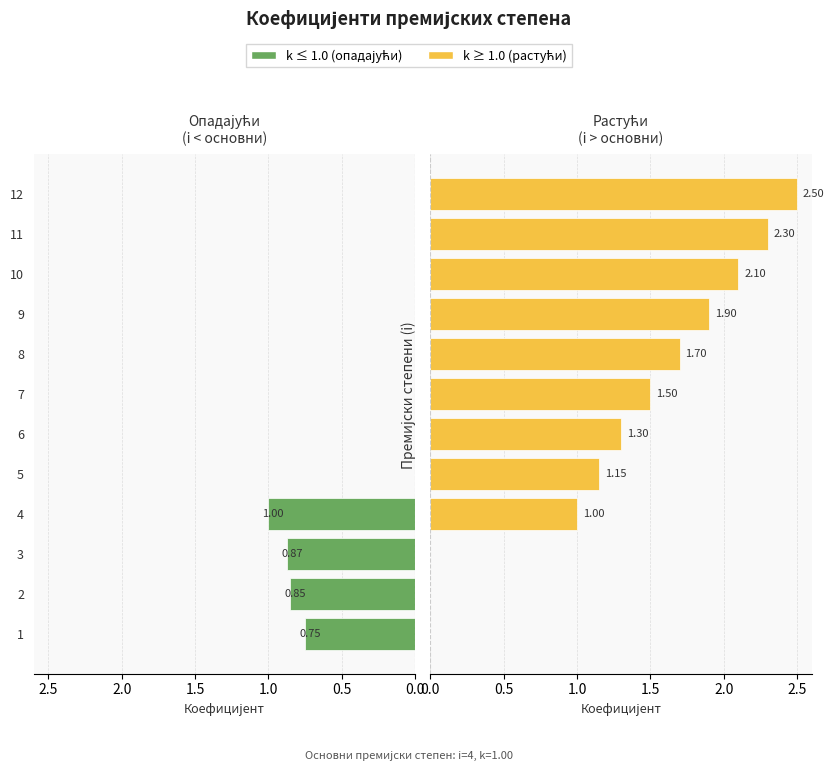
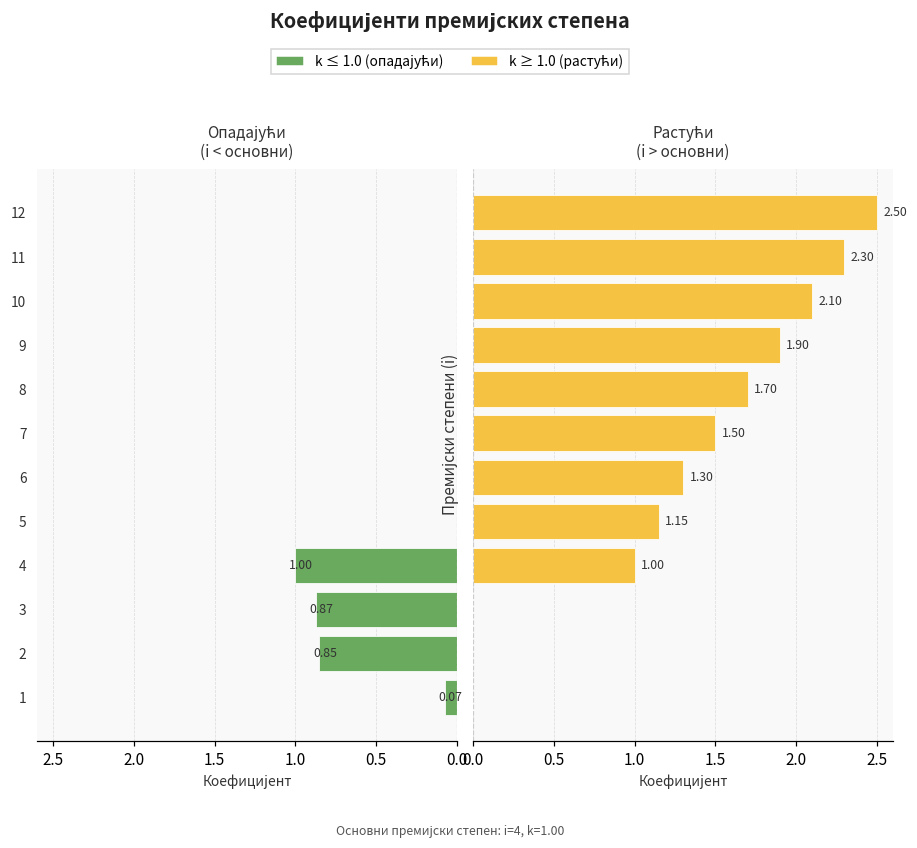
  {
    "Опадајући (i < основни)": {
      "4": 1.00,
      "3": 0.87,
      "2": 0.85,
-     "1": 0.75
+     "1": 0.07
    }
  }
